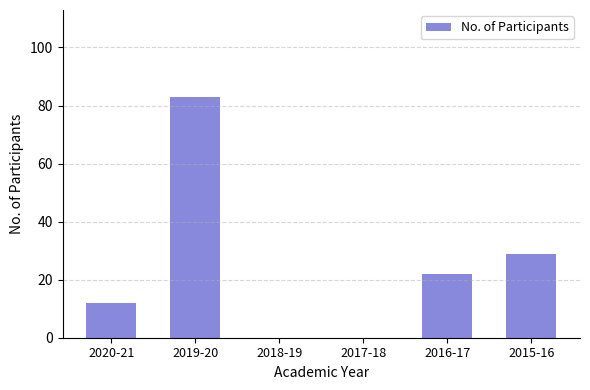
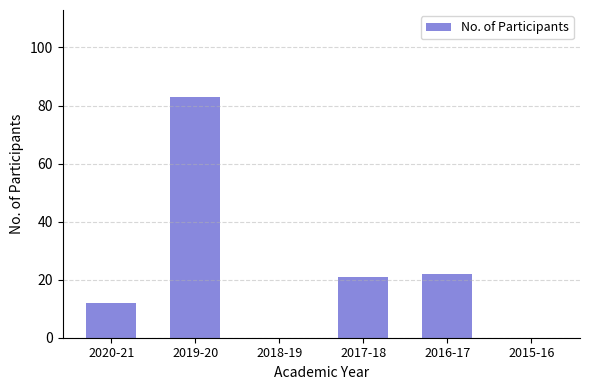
  {
    "2020-21": 12,
    "2019-20": 83,
    "2018-19": 0,
-   "2017-18": 0,
+   "2017-18": 21,
    "2016-17": 22,
-   "2015-16": 29
+   "2015-16": 0
  }
